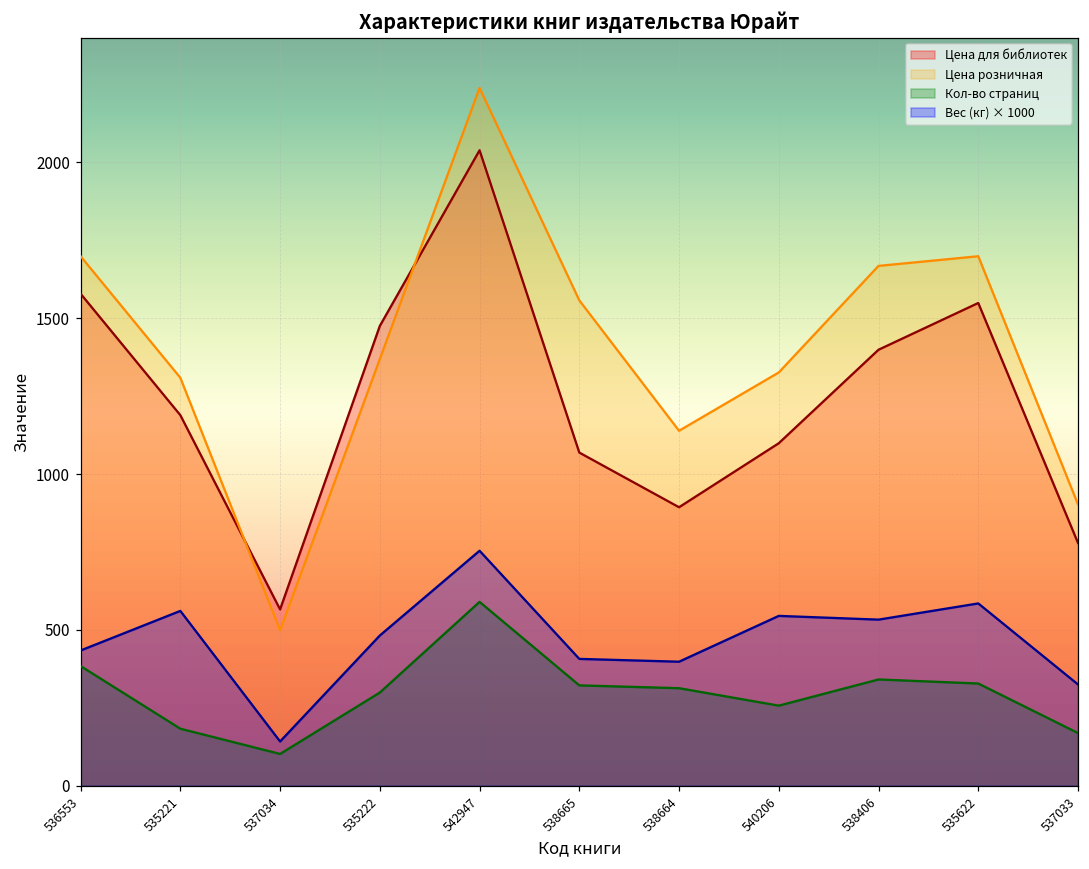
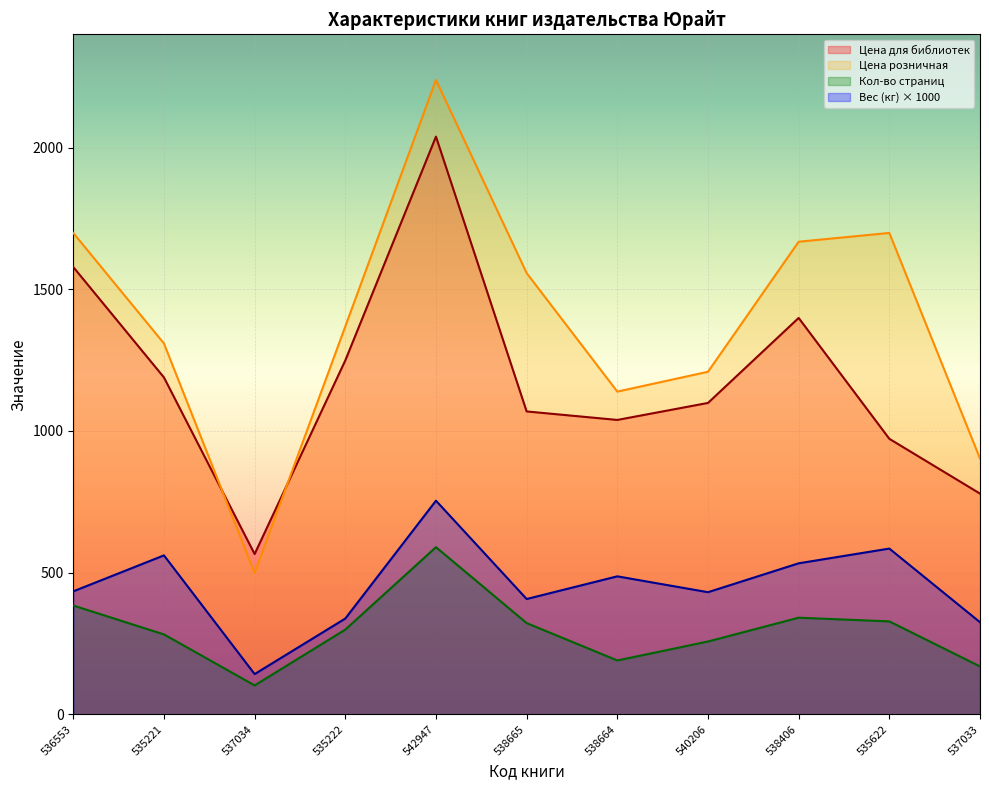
  {
    "Цена для библиотек": {
      "536553": 1580,
      "535221": 1190,
      "537034": 570,
-     "535222": 1480,
+     "535222": 1250,
      "542947": 2040,
      "538665": 1070,
-     "538664": 890,
+     "538664": 1040,
      "540206": 1100,
      "538406": 1400,
-     "535622": 1550,
+     "535622": 970,
      "537033": 780
    },
    "Цена розничная": {
      "536553": 1700,
      "535221": 1310,
      "537034": 500,
      "535222": 1370,
      "542947": 2240,
      "538665": 1560,
      "538664": 1140,
-     "540206": 1330,
+     "540206": 1210,
      "538406": 1670,
      "535622": 1700,
      "537033": 900
    },
    "Кол-во страниц": {
      "536553": 380,
-     "535221": 180,
+     "535221": 280,
      "537034": 100,
      "535222": 300,
      "542947": 590,
      "538665": 320,
-     "538664": 310,
+     "538664": 190,
      "540206": 260,
      "538406": 340,
      "535622": 330,
      "537033": 170
    },
    "Вес (кг) × 1000": {
      "536553": 430,
      "535221": 560,
      "537034": 140,
-     "535222": 480,
+     "535222": 340,
      "542947": 750,
      "538665": 410,
-     "538664": 400,
-     "540206": 550,
+     "538664": 490,
+     "540206": 430,
      "538406": 530,
      "535622": 590,
      "537033": 330
    }
  }
